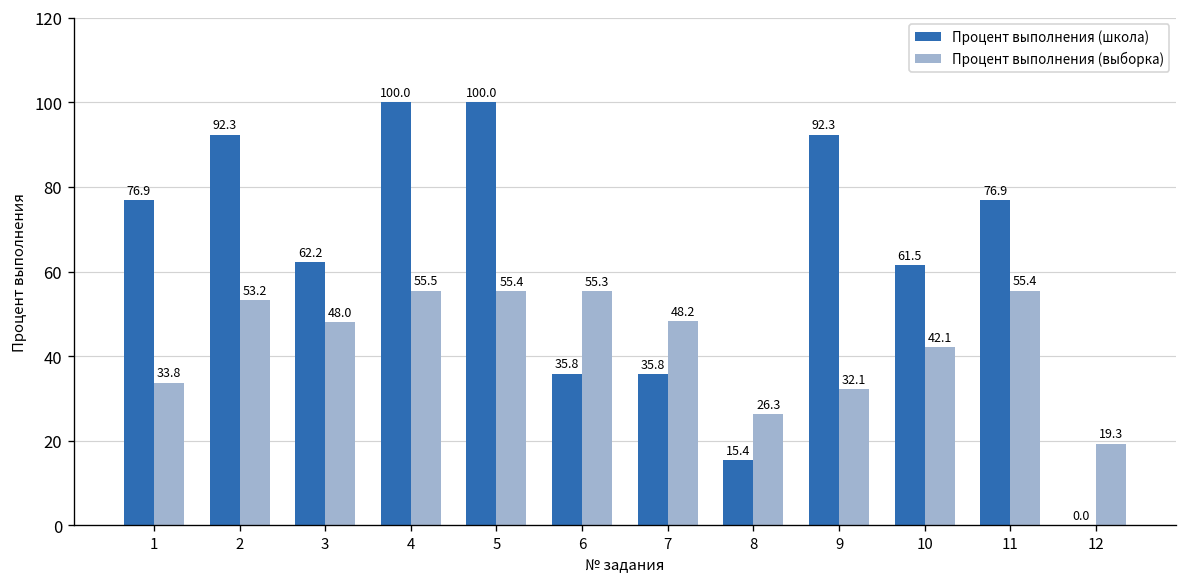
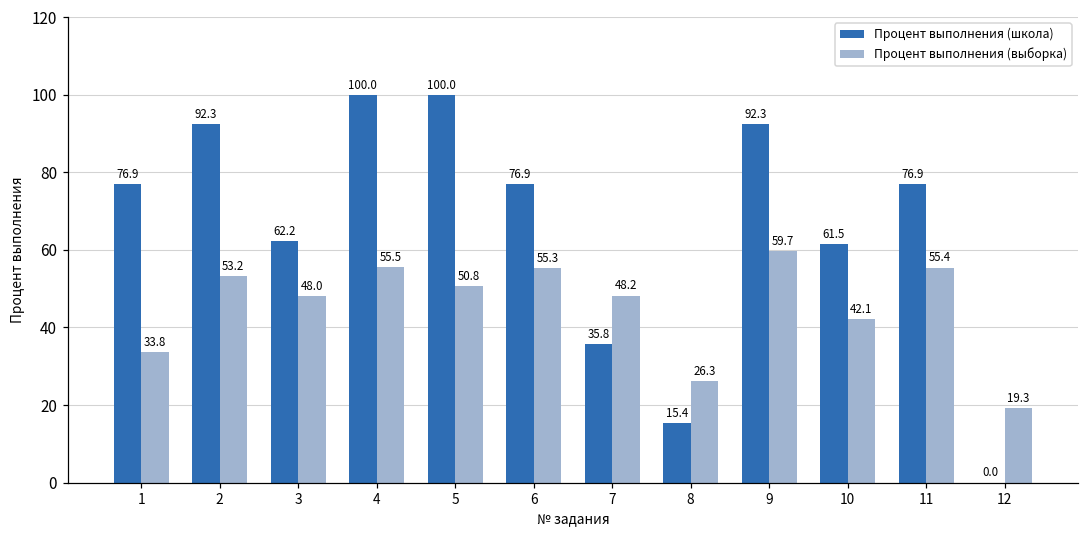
  {
    "Процент выполнения (школа)": {
      "1": 76.9,
      "2": 92.3,
      "3": 62.2,
      "4": 100.0,
      "5": 100.0,
-     "6": 35.8,
+     "6": 76.9,
      "7": 35.8,
      "8": 15.4,
      "9": 92.3,
      "10": 61.5,
      "11": 76.9,
      "12": 0.0
    },
    "Процент выполнения (выборка)": {
      "1": 33.8,
      "2": 53.2,
      "3": 48.0,
      "4": 55.5,
-     "5": 55.4,
+     "5": 50.8,
      "6": 55.3,
      "7": 48.2,
      "8": 26.3,
-     "9": 32.1,
+     "9": 59.7,
      "10": 42.1,
      "11": 55.4,
      "12": 19.3
    }
  }
